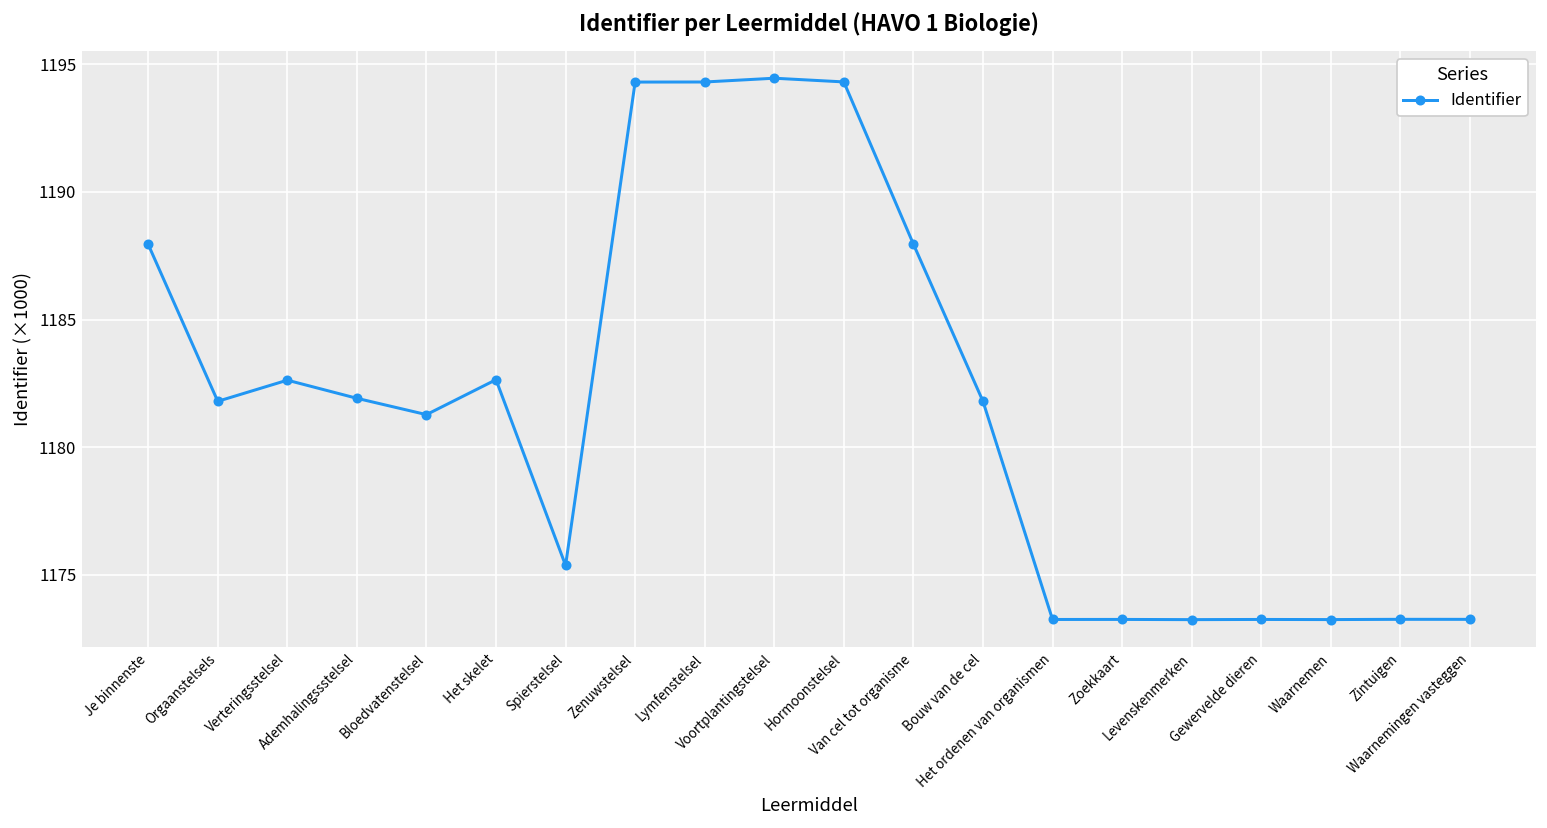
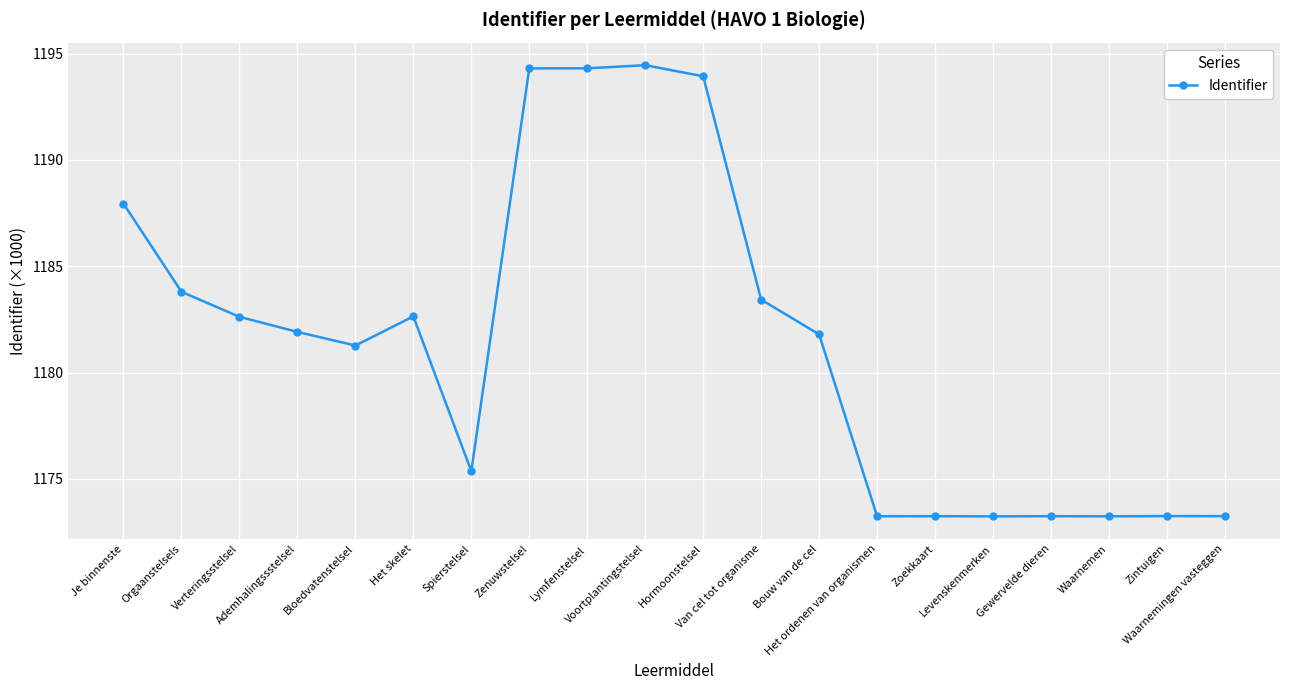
  {
    "Je binnenste": 1187.9,
-   "Orgaanstelsels": 1181.8,
+   "Orgaanstelsels": 1183.8,
    "Verteringsstelsel": 1182.6,
    "Ademhalingssstelsel": 1181.9,
    "Bloedvatenstelsel": 1181.3,
    "Het skelet": 1182.6,
    "Spierstelsel": 1175.4,
    "Zenuwstelsel": 1194.3,
    "Lymfenstelsel": 1194.3,
    "Voortplantingstelsel": 1194.5,
-   "Hormoonstelsel": 1194.3,
-   "Van cel tot organisme": 1188.0,
+   "Hormoonstelsel": 1193.9,
+   "Van cel tot organisme": 1183.4,
    "Bouw van de cel": 1181.8,
    "Het ordenen van organismen": 1173.2,
    "Zoekkaart": 1173.3,
    "Levenskenmerken": 1173.2,
    "Gewervelde dieren": 1173.2,
    "Waarnemen": 1173.2,
    "Zintuigen": 1173.3,
    "Waarnemingen vasteggen": 1173.3
  }
